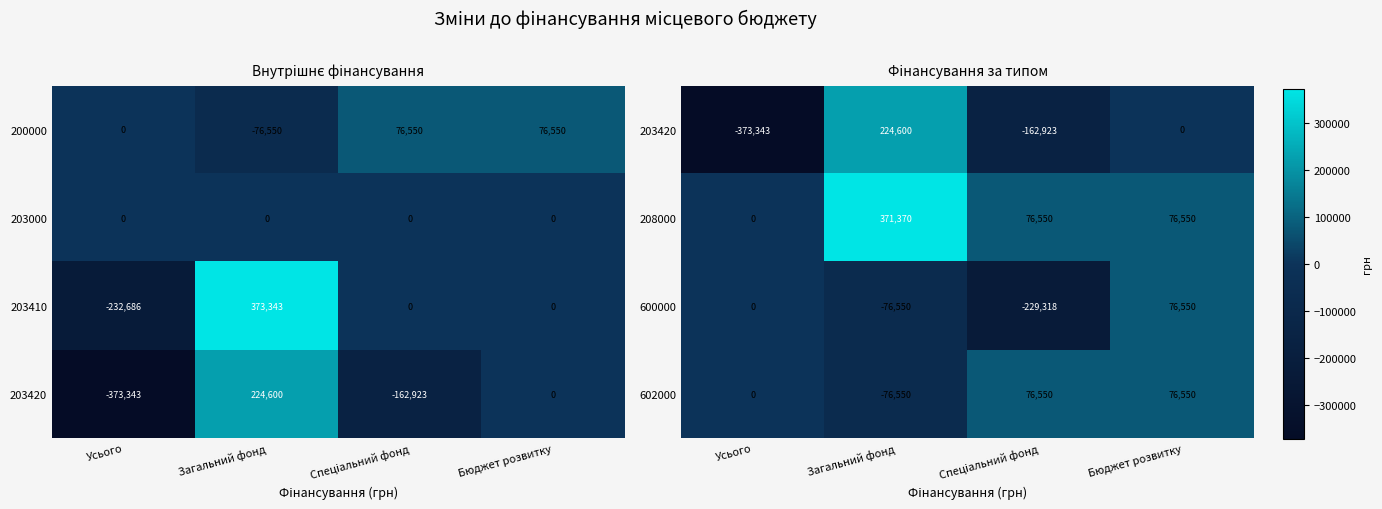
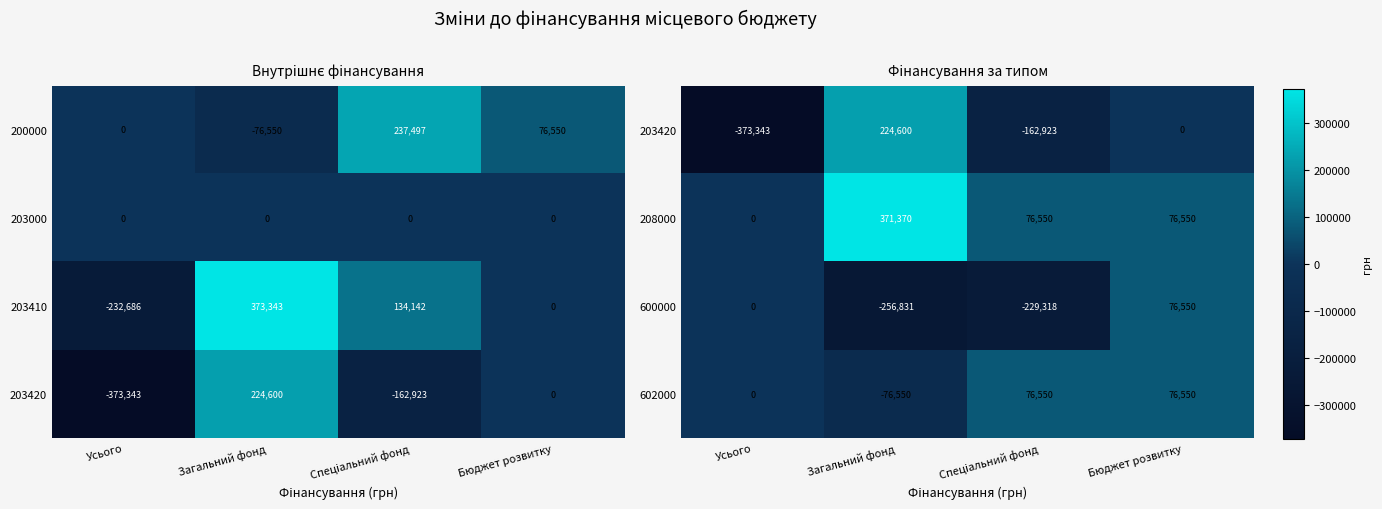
  {
    "Внутрішнє фінансування": {
      "200000": {
        "Усього": "0",
        "Загальний фонд": "-76,550",
-       "Спеціальний фонд": "76,550",
+       "Спеціальний фонд": "237,497",
        "Бюджет розвитку": "76,550"
      },
      "203000": {
        "Усього": "0",
        "Загальний фонд": "0",
        "Спеціальний фонд": "0",
        "Бюджет розвитку": "0"
      },
      "203410": {
        "Усього": "-232,686",
        "Загальний фонд": "373,343",
-       "Спеціальний фонд": "0",
+       "Спеціальний фонд": "134,142",
        "Бюджет розвитку": "0"
      },
      "203420": {
        "Усього": "-373,343",
        "Загальний фонд": "224,600",
        "Спеціальний фонд": "-162,923",
        "Бюджет розвитку": "0"
      }
    },
    "Фінансування за типом": {
      "203420": {
        "Усього": "-373,343",
        "Загальний фонд": "224,600",
        "Спеціальний фонд": "-162,923",
        "Бюджет розвитку": "0"
      },
      "208000": {
        "Усього": "0",
        "Загальний фонд": "371,370",
        "Спеціальний фонд": "76,550",
        "Бюджет розвитку": "76,550"
      },
      "600000": {
        "Усього": "0",
-       "Загальний фонд": "-76,550",
+       "Загальний фонд": "-256,831",
        "Спеціальний фонд": "-229,318",
        "Бюджет розвитку": "76,550"
      },
      "602000": {
        "Усього": "0",
        "Загальний фонд": "-76,550",
        "Спеціальний фонд": "76,550",
        "Бюджет розвитку": "76,550"
      }
    }
  }
